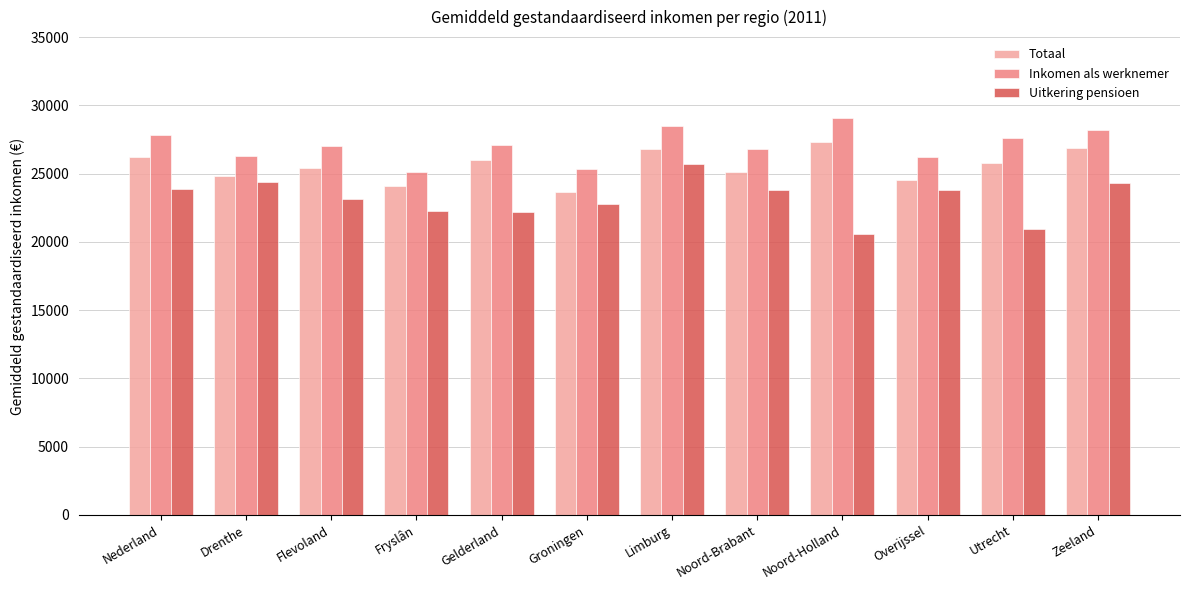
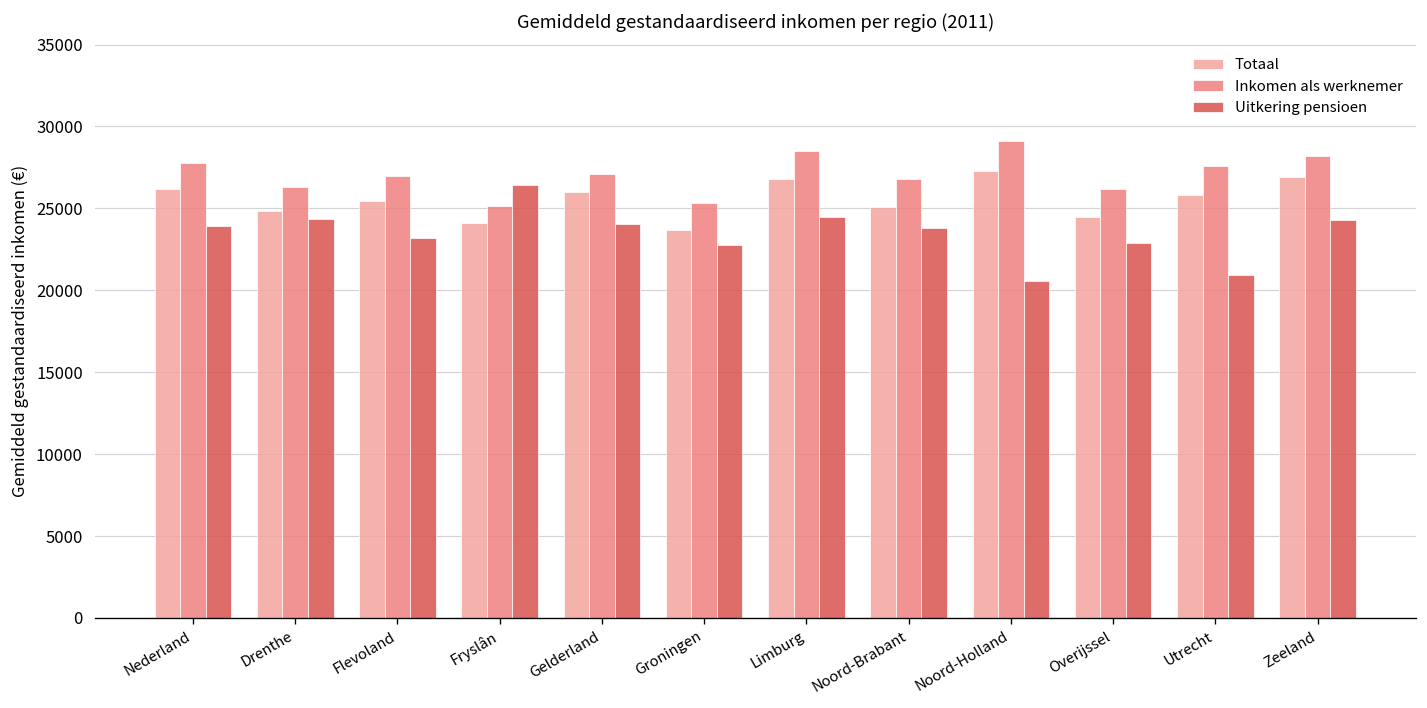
  {
    "Uitkering pensioen": {
      "Nederland": 23900,
      "Drenthe": 24400,
      "Flevoland": 23200,
-     "Fryslân": 22300,
-     "Gelderland": 22200,
+     "Fryslân": 26400,
+     "Gelderland": 24000,
      "Groningen": 22800,
-     "Limburg": 25700,
+     "Limburg": 24500,
      "Noord-Brabant": 23800,
      "Noord-Holland": 20600,
-     "Overijssel": 23800,
+     "Overijssel": 22900,
      "Utrecht": 20900,
      "Zeeland": 24300
    }
  }
